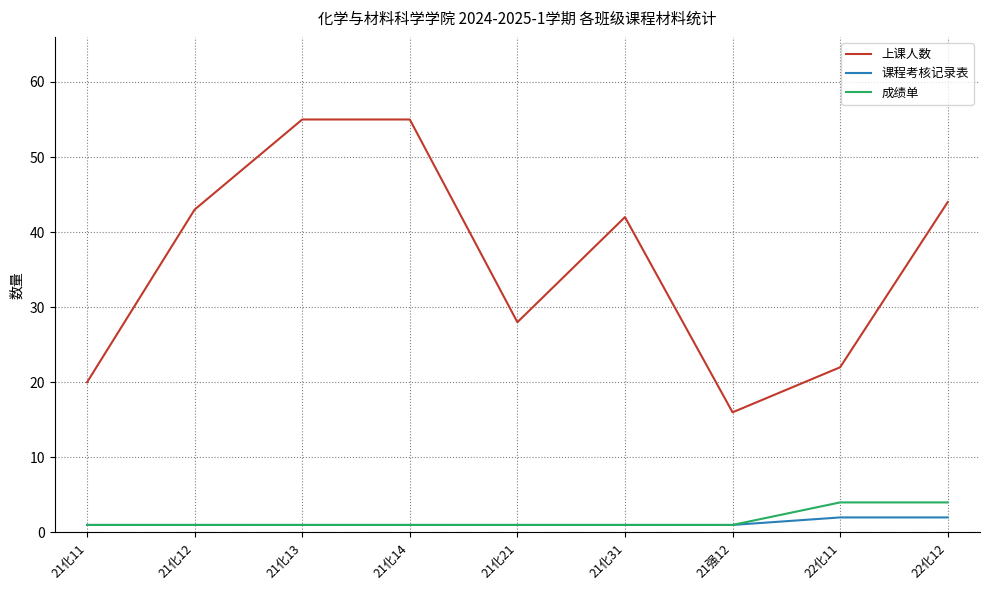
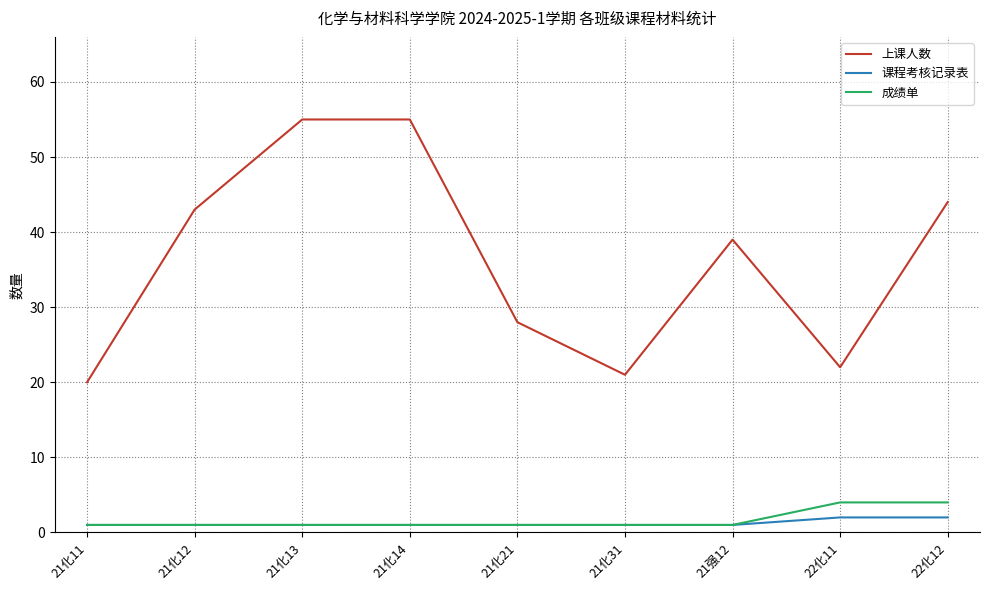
  {
    "上课人数": {
      "21化11": 20,
      "21化12": 43,
      "21化13": 55,
      "21化14": 55,
      "21化21": 28,
-     "21化31": 42,
-     "21强12": 16,
+     "21化31": 21,
+     "21强12": 39,
      "22化11": 22,
      "22化12": 44
    },
    "课程考核记录表": {
      "22化11": 2,
      "22化12": 2
    },
    "成绩单": {
      "22化11": 4,
      "22化12": 4
    }
  }
